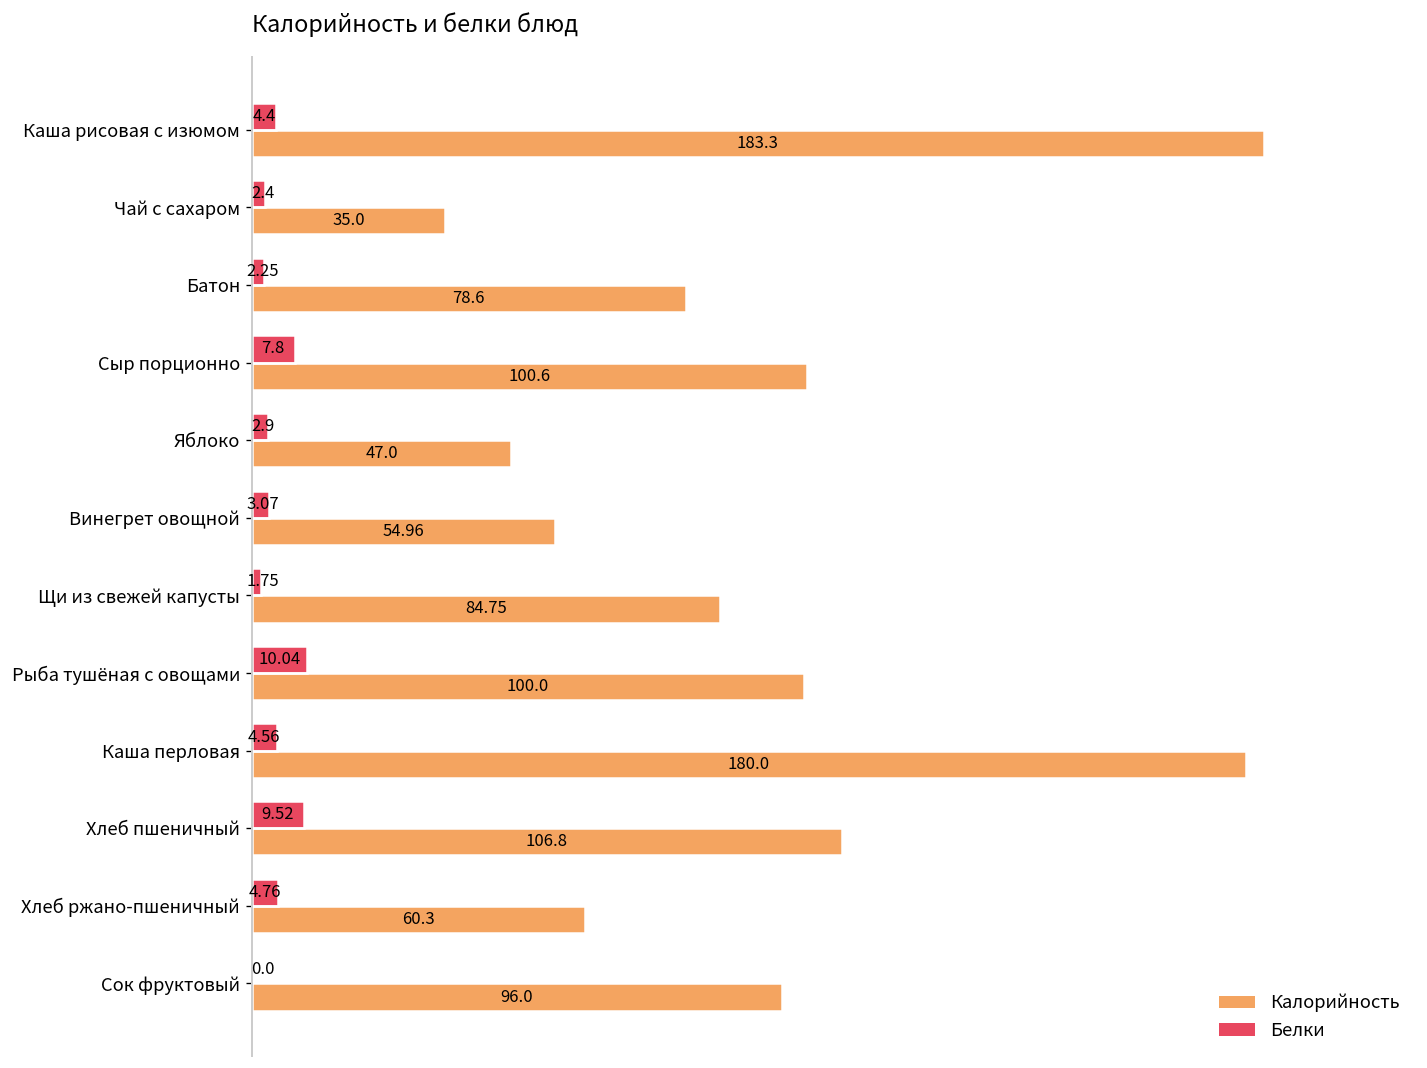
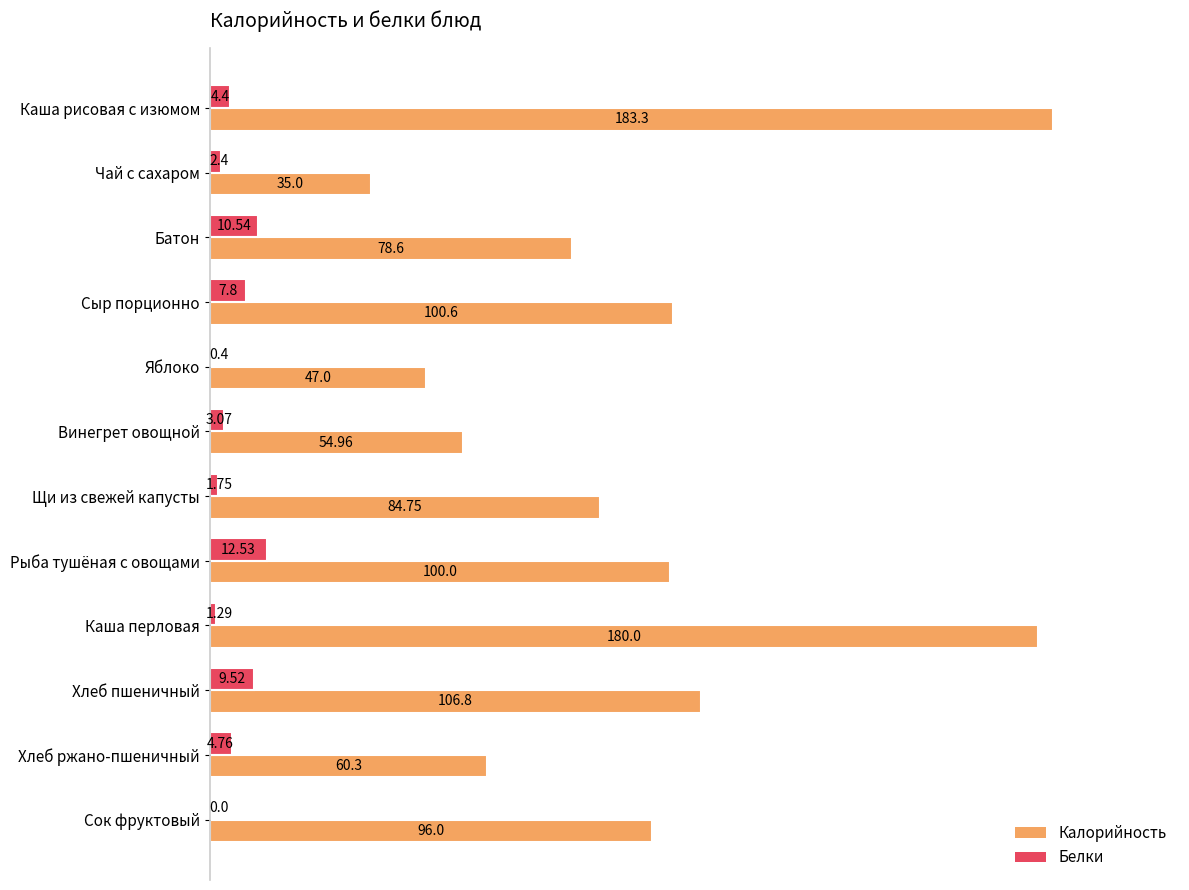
  {
    "Калорийность": {
      "Каша рисовая с изюмом": 183.3,
      "Чай с сахаром": 35.0,
      "Батон": 78.6,
      "Сыр порционно": 100.6,
      "Яблоко": 47.0,
      "Винегрет овощной": 54.96,
      "Щи из свежей капусты": 84.75,
      "Рыба тушёная с овощами": 100.0,
      "Каша перловая": 180.0,
      "Хлеб пшеничный": 106.8,
      "Хлеб ржано-пшеничный": 60.3,
      "Сок фруктовый": 96.0
    },
    "Белки": {
      "Каша рисовая с изюмом": 4.4,
      "Чай с сахаром": 2.4,
-     "Батон": 2.25,
+     "Батон": 10.54,
      "Сыр порционно": 7.8,
-     "Яблоко": 2.9,
+     "Яблоко": 0.4,
      "Винегрет овощной": 3.07,
      "Щи из свежей капусты": 1.75,
-     "Рыба тушёная с овощами": 10.04,
-     "Каша перловая": 4.56,
+     "Рыба тушёная с овощами": 12.53,
+     "Каша перловая": 1.29,
      "Хлеб пшеничный": 9.52,
      "Хлеб ржано-пшеничный": 4.76,
      "Сок фруктовый": 0.0
    }
  }
